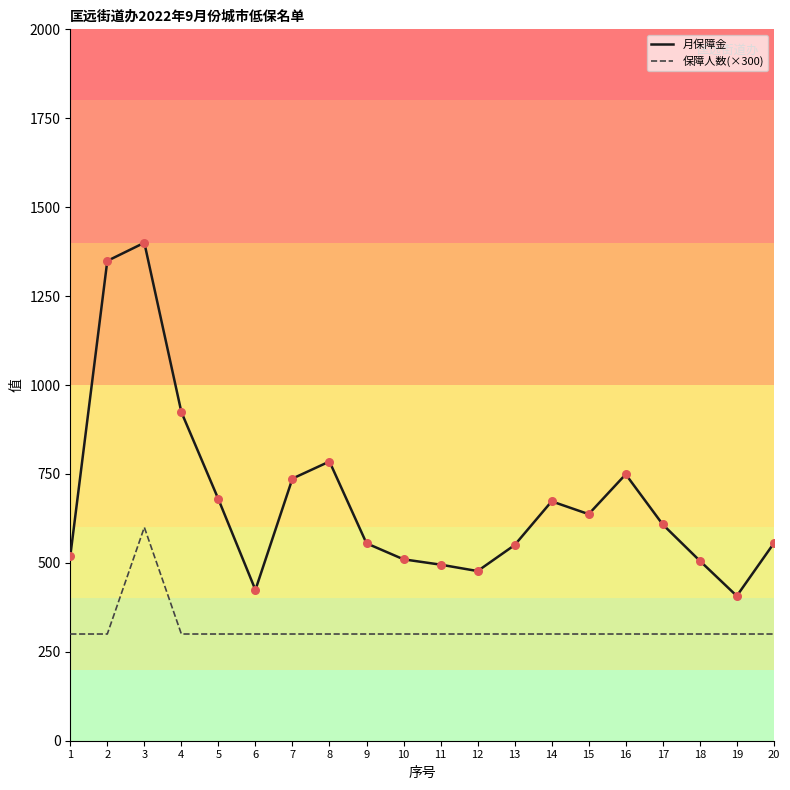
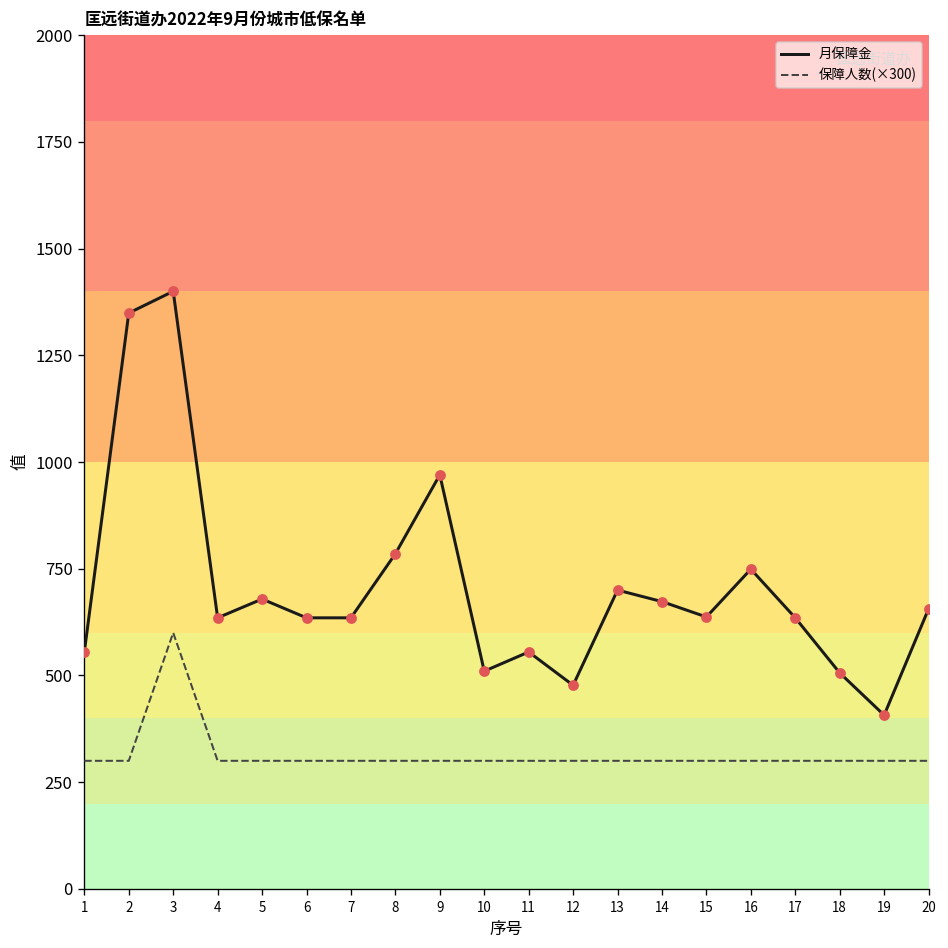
  {
    "月保障金": {
-     "1": 520,
+     "1": 560,
      "2": 1350,
      "3": 1400,
-     "4": 920,
+     "4": 640,
      "5": 680,
-     "6": 420,
-     "7": 740,
+     "6": 640,
+     "7": 640,
      "8": 790,
-     "9": 560,
+     "9": 970,
      "10": 510,
-     "11": 500,
+     "11": 560,
      "12": 480,
-     "13": 550,
+     "13": 700,
      "14": 670,
      "15": 640,
      "16": 750,
-     "17": 610,
+     "17": 640,
      "18": 510,
      "19": 410,
-     "20": 560
+     "20": 660
    },
    "保障人数(×300)": {
      "1": 300,
      "2": 300,
      "3": 600,
      "4": 300,
      "5": 300,
      "6": 300,
      "7": 300,
      "8": 300,
      "9": 300,
      "10": 300,
      "11": 300,
      "12": 300,
      "13": 300,
      "14": 300,
      "15": 300,
      "16": 300,
      "17": 300,
      "18": 300,
      "19": 300,
      "20": 300
    }
  }
